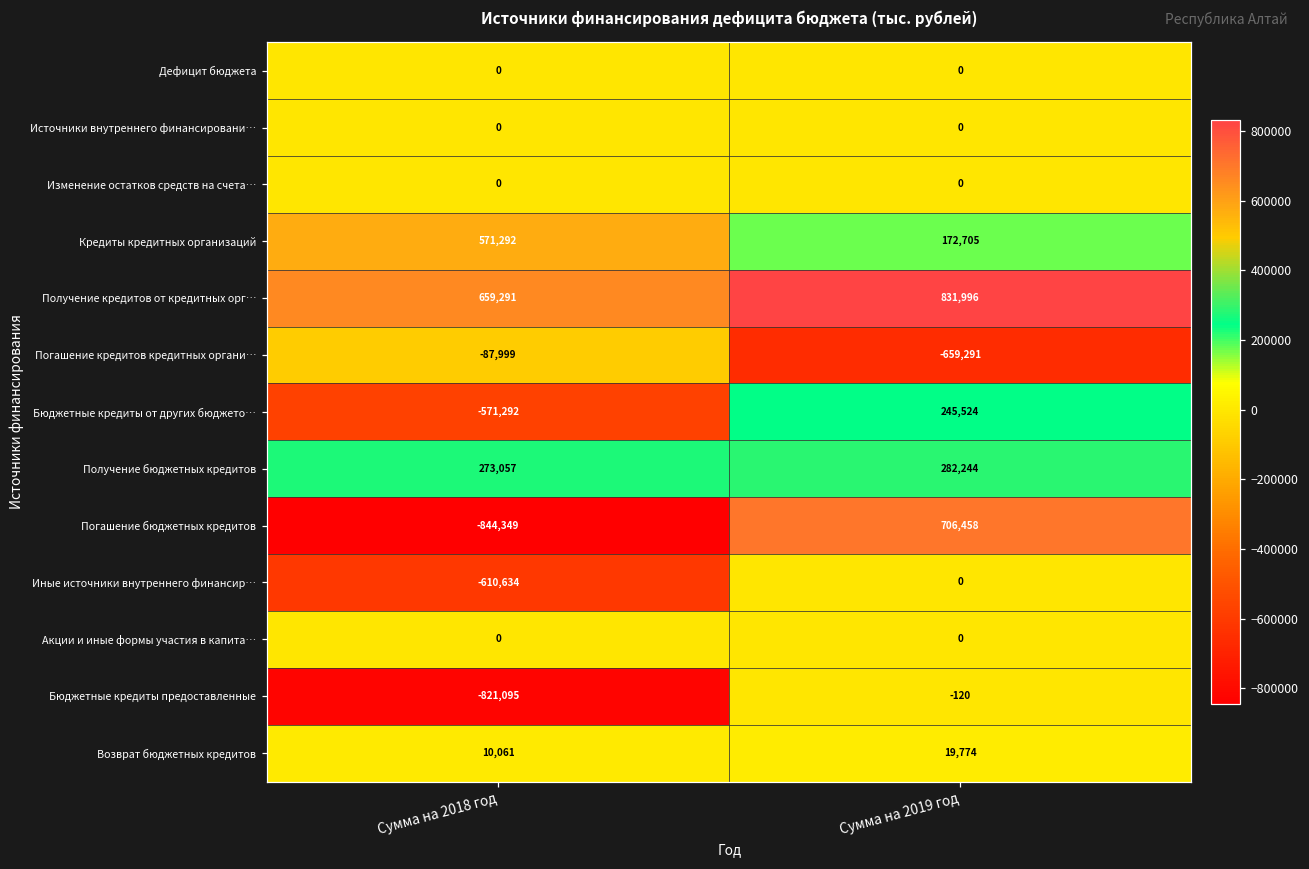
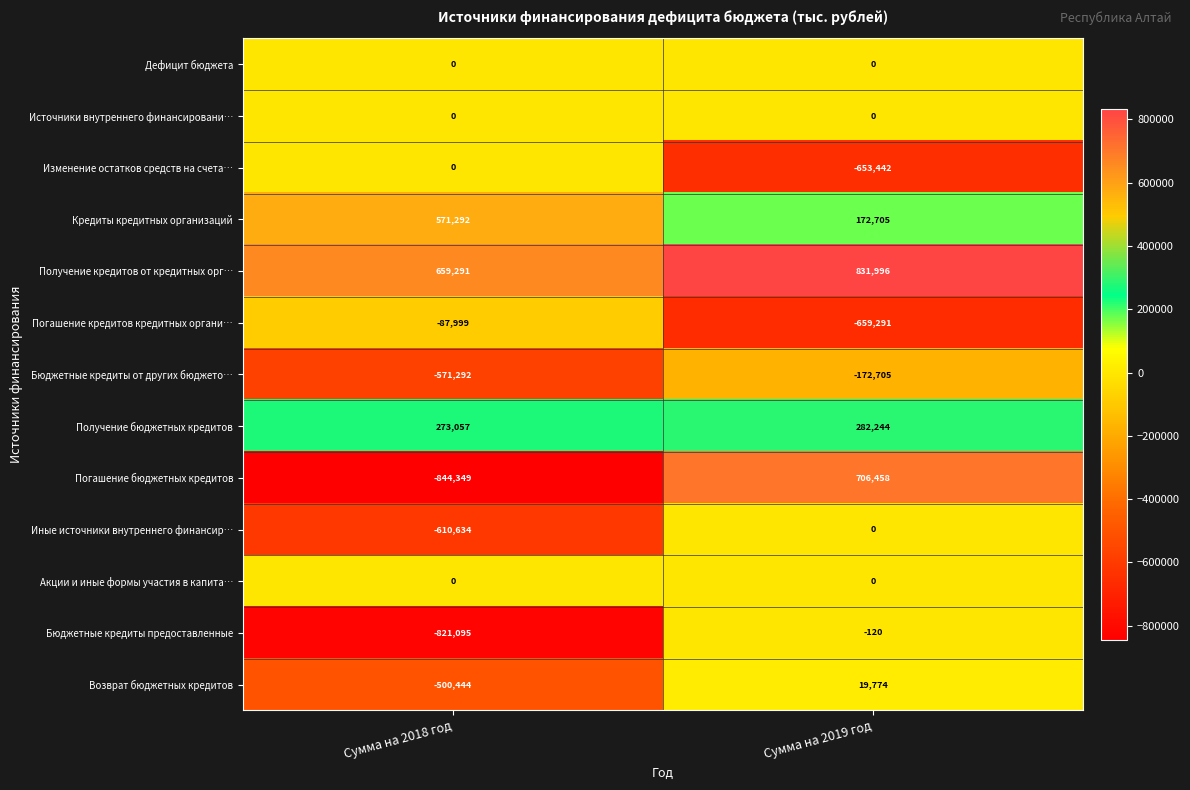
  {
    "Дефицит бюджета": {
      "Сумма на 2018 год": "0",
      "Сумма на 2019 год": "0"
    },
    "Источники внутреннего финансировани…": {
      "Сумма на 2018 год": "0",
      "Сумма на 2019 год": "0"
    },
    "Изменение остатков средств на счета…": {
      "Сумма на 2018 год": "0",
-     "Сумма на 2019 год": "0"
+     "Сумма на 2019 год": "-653,442"
    },
    "Кредиты кредитных организаций": {
      "Сумма на 2018 год": "571,292",
      "Сумма на 2019 год": "172,705"
    },
    "Получение кредитов от кредитных орг…": {
      "Сумма на 2018 год": "659,291",
      "Сумма на 2019 год": "831,996"
    },
    "Погашение кредитов кредитных органи…": {
      "Сумма на 2018 год": "-87,999",
      "Сумма на 2019 год": "-659,291"
    },
    "Бюджетные кредиты от других бюджето…": {
      "Сумма на 2018 год": "-571,292",
-     "Сумма на 2019 год": "245,524"
+     "Сумма на 2019 год": "-172,705"
    },
    "Получение бюджетных кредитов": {
      "Сумма на 2018 год": "273,057",
      "Сумма на 2019 год": "282,244"
    },
    "Погашение бюджетных кредитов": {
      "Сумма на 2018 год": "-844,349",
      "Сумма на 2019 год": "706,458"
    },
    "Иные источники внутреннего финансир…": {
      "Сумма на 2018 год": "-610,634",
      "Сумма на 2019 год": "0"
    },
    "Акции и иные формы участия в капита…": {
      "Сумма на 2018 год": "0",
      "Сумма на 2019 год": "0"
    },
    "Бюджетные кредиты предоставленные": {
      "Сумма на 2018 год": "-821,095",
      "Сумма на 2019 год": "-120"
    },
    "Возврат бюджетных кредитов": {
-     "Сумма на 2018 год": "10,061",
+     "Сумма на 2018 год": "-500,444",
      "Сумма на 2019 год": "19,774"
    }
  }
